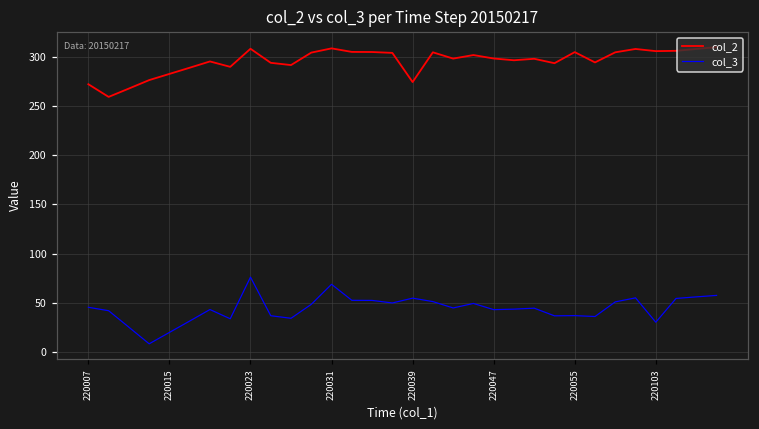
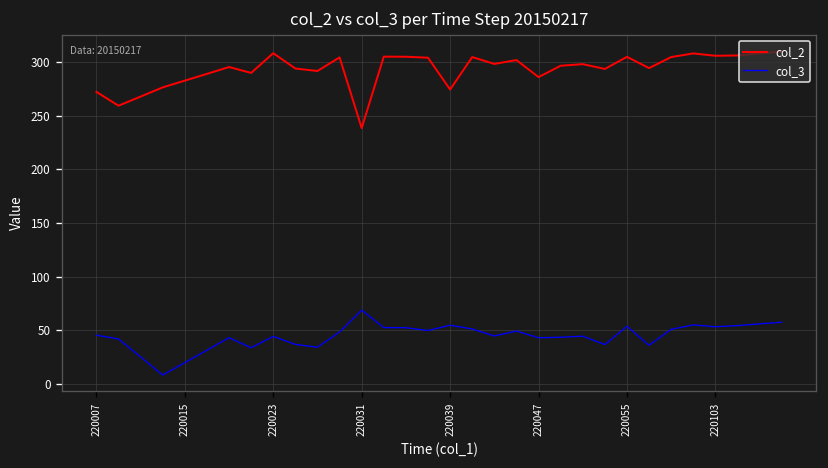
  {
    "col_2": {
      "220007": 270,
      "220015": 280,
      "220023": 310,
-     "220031": 310,
+     "220031": 240,
      "220039": 270,
-     "220047": 300,
+     "220047": 290,
      "220055": 310,
      "220103": 310
    },
    "col_3": {
      "220007": 50,
      "220015": 20,
-     "220023": 80,
+     "220023": 40,
      "220031": 70,
      "220039": 50,
      "220047": 40,
-     "220055": 40,
-     "220103": 30
+     "220055": 50,
+     "220103": 50
    }
  }
